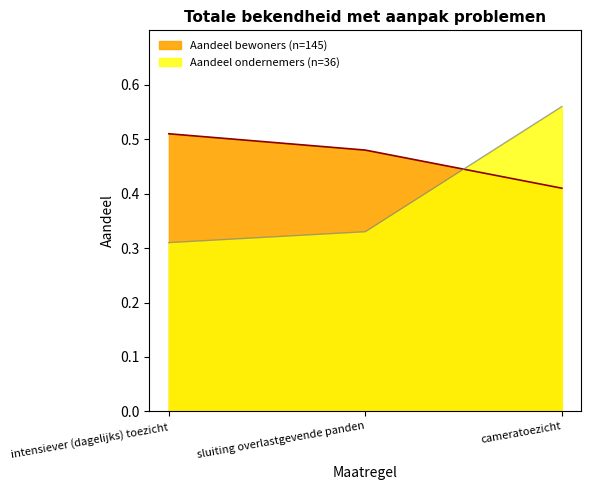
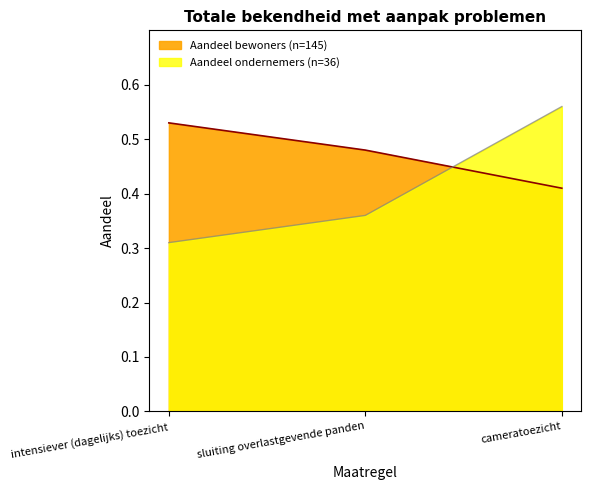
  {
    "Aandeel bewoners (n=145)": {
-     "intensiever (dagelijks) toezicht": 0.51,
+     "intensiever (dagelijks) toezicht": 0.53,
      "sluiting overlastgevende panden": 0.48,
      "cameratoezicht": 0.41
    },
    "Aandeel ondernemers (n=36)": {
      "intensiever (dagelijks) toezicht": 0.31,
-     "sluiting overlastgevende panden": 0.33,
+     "sluiting overlastgevende panden": 0.36,
      "cameratoezicht": 0.56
    }
  }
